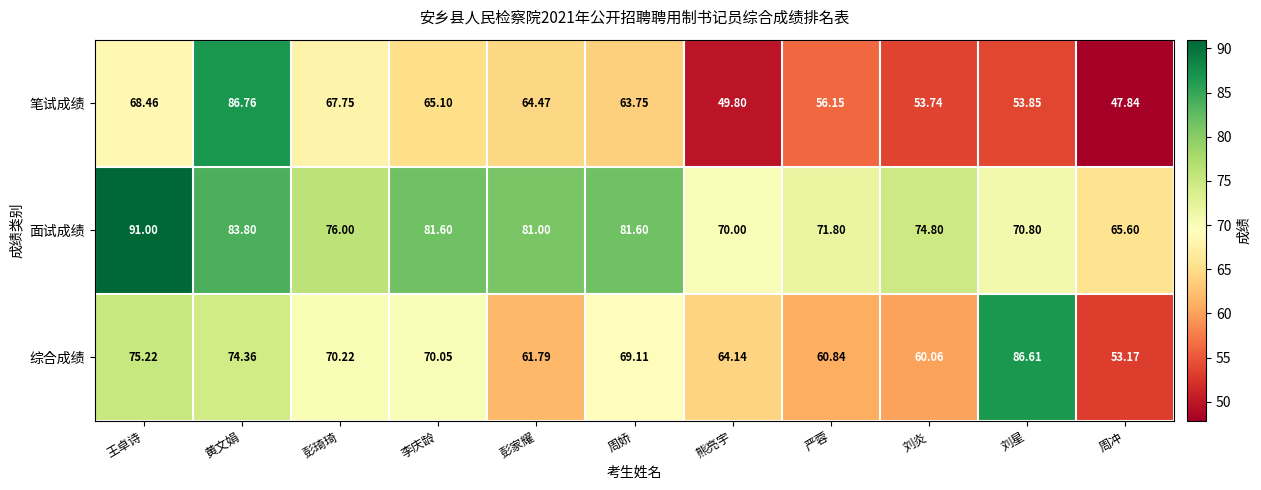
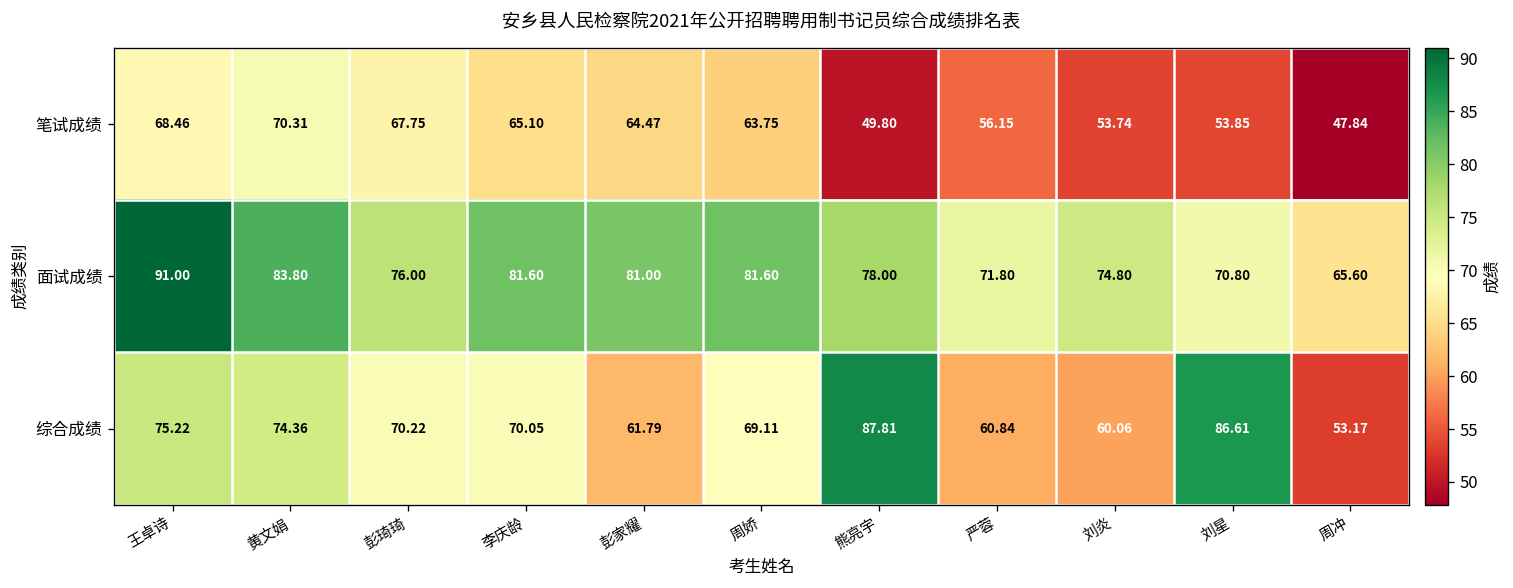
  {
    "笔试成绩": {
      "王卓诗": 68.46,
-     "黄文娟": 86.76,
+     "黄文娟": 70.31,
      "彭琦琦": 67.75,
      "李庆龄": 65.10,
      "彭家耀": 64.47,
      "周娇": 63.75,
      "熊亮宇": 49.80,
      "严蓉": 56.15,
      "刘炎": 53.74,
      "刘星": 53.85,
      "周冲": 47.84
    },
    "面试成绩": {
      "王卓诗": 91.00,
      "黄文娟": 83.80,
      "彭琦琦": 76.00,
      "李庆龄": 81.60,
      "彭家耀": 81.00,
      "周娇": 81.60,
-     "熊亮宇": 70.00,
+     "熊亮宇": 78.00,
      "严蓉": 71.80,
      "刘炎": 74.80,
      "刘星": 70.80,
      "周冲": 65.60
    },
    "综合成绩": {
      "王卓诗": 75.22,
      "黄文娟": 74.36,
      "彭琦琦": 70.22,
      "李庆龄": 70.05,
      "彭家耀": 61.79,
      "周娇": 69.11,
-     "熊亮宇": 64.14,
+     "熊亮宇": 87.81,
      "严蓉": 60.84,
      "刘炎": 60.06,
      "刘星": 86.61,
      "周冲": 53.17
    }
  }
